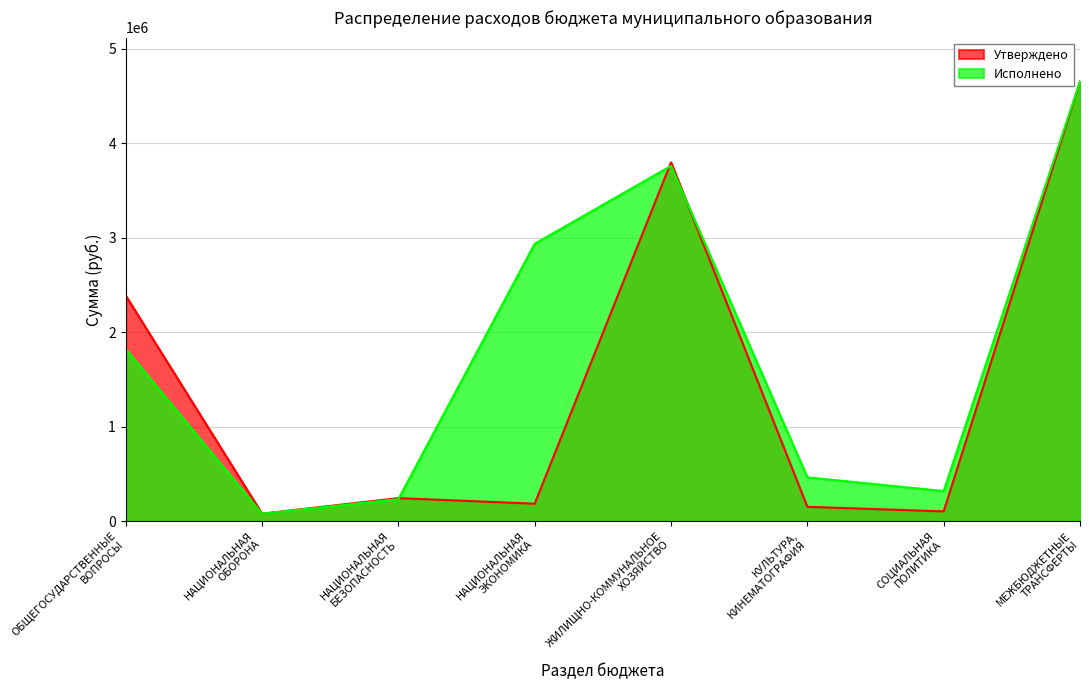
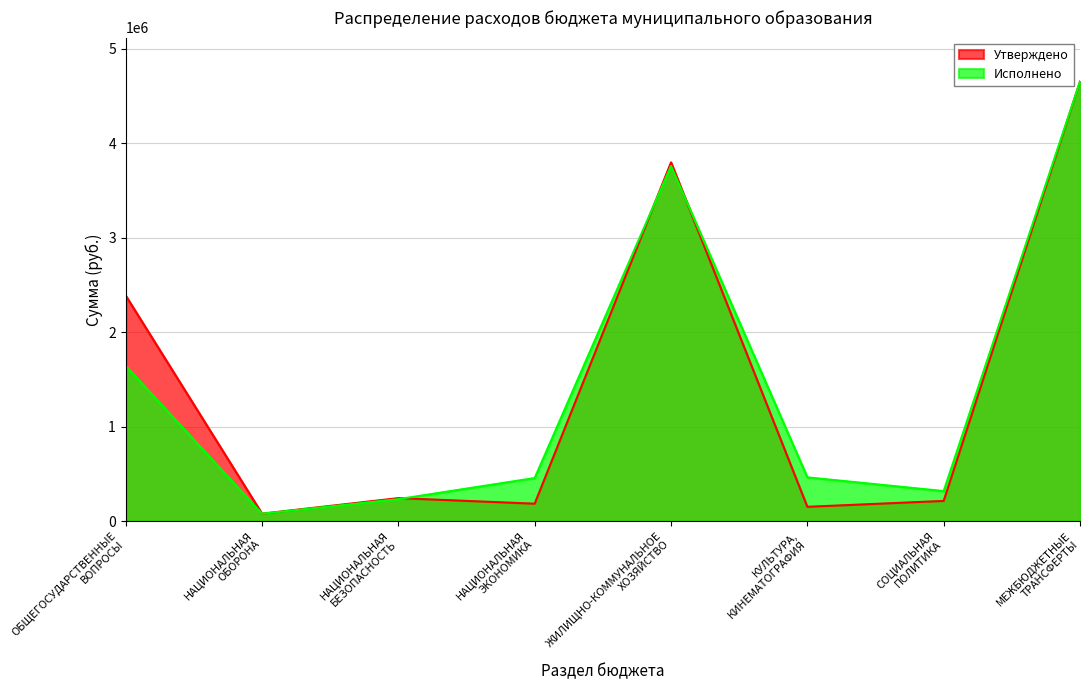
  {
    "Утверждено": {
      "ОБЩЕГОСУДАРСТВЕННЫЕ ВОПРОСЫ": 2400000,
      "НАЦИОНАЛЬНАЯ ЭКОНОМИКА": 200000,
      "ЖИЛИЩНО-КОММУНАЛЬНОЕ ХОЗЯЙСТВО": 3800000,
      "КУЛЬТУРА, КИНЕМАТОГРАФИЯ": 200000,
-     "СОЦИАЛЬНАЯ ПОЛИТИКА": 100000
+     "СОЦИАЛЬНАЯ ПОЛИТИКА": 200000
    },
    "Исполнено": {
-     "ОБЩЕГОСУДАРСТВЕННЫЕ ВОПРОСЫ": 1800000,
-     "НАЦИОНАЛЬНАЯ ЭКОНОМИКА": 2900000,
+     "ОБЩЕГОСУДАРСТВЕННЫЕ ВОПРОСЫ": 1600000,
+     "НАЦИОНАЛЬНАЯ ЭКОНОМИКА": 500000,
      "ЖИЛИЩНО-КОММУНАЛЬНОЕ ХОЗЯЙСТВО": 3800000,
      "КУЛЬТУРА, КИНЕМАТОГРАФИЯ": 500000,
      "СОЦИАЛЬНАЯ ПОЛИТИКА": 300000
    }
  }
